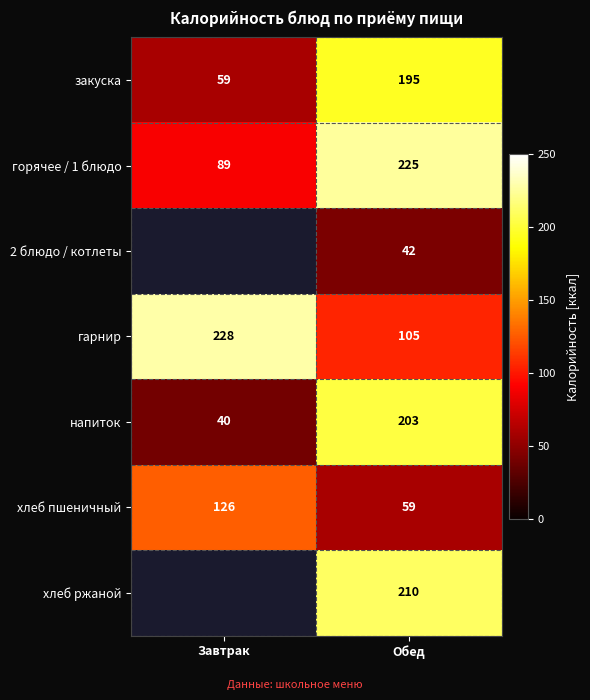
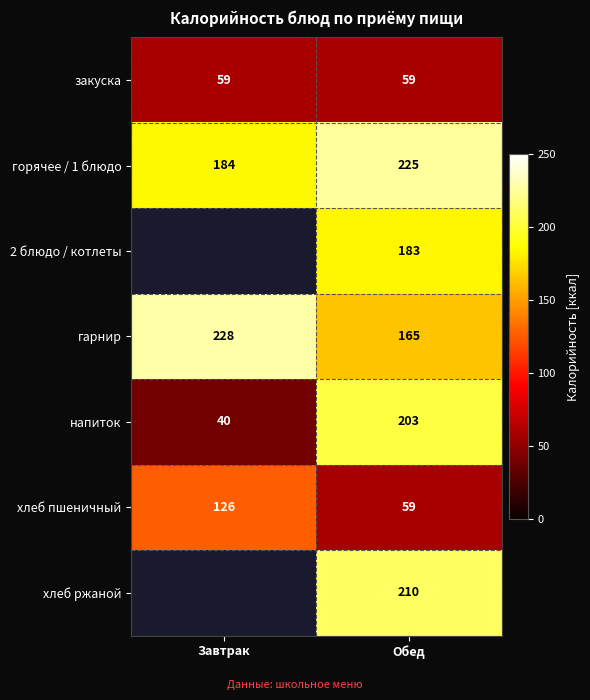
  {
    "закуска": {
      "Завтрак": 59,
-     "Обед": 195
+     "Обед": 59
    },
    "горячее / 1 блюдо": {
-     "Завтрак": 89,
+     "Завтрак": 184,
      "Обед": 225
    },
    "2 блюдо / котлеты": {
-     "Обед": 42
+     "Обед": 183
    },
    "гарнир": {
      "Завтрак": 228,
-     "Обед": 105
+     "Обед": 165
    },
    "напиток": {
      "Завтрак": 40,
      "Обед": 203
    },
    "хлеб пшеничный": {
      "Завтрак": 126,
      "Обед": 59
    },
    "хлеб ржаной": {
      "Обед": 210
    }
  }
